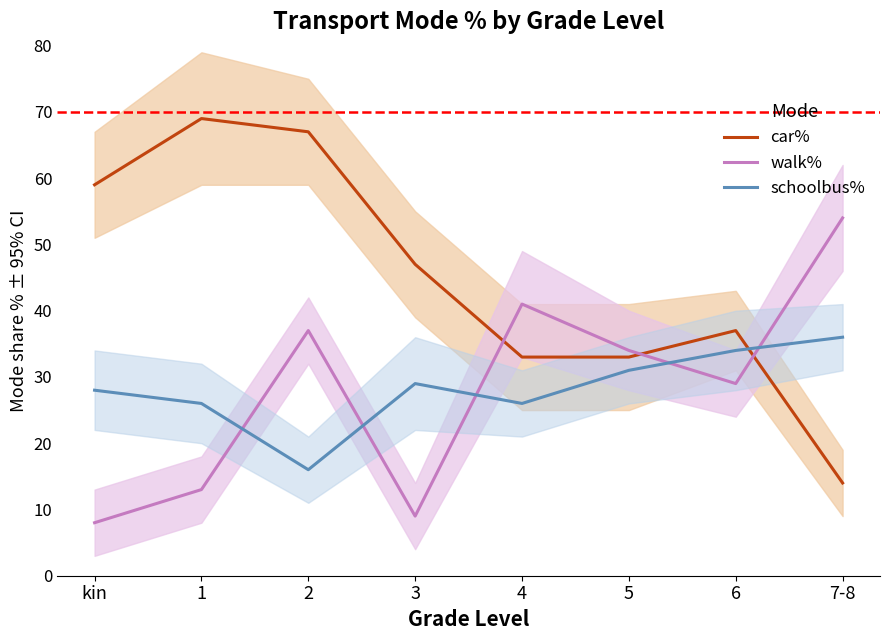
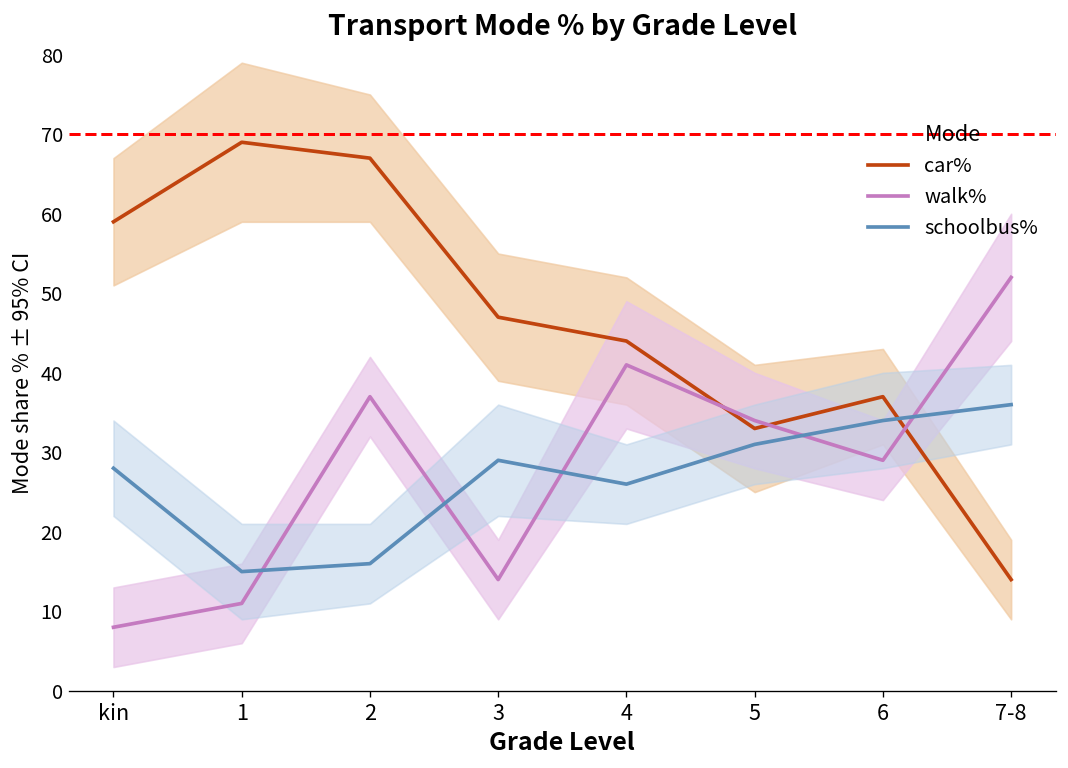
  {
    "car%": {
      "kin": 59,
      "1": 69,
      "2": 67,
      "3": 47,
-     "4": 33,
+     "4": 44,
      "5": 33,
      "6": 37,
      "7-8": 14
    },
    "walk%": {
      "kin": 8,
-     "1": 13,
+     "1": 11,
      "2": 37,
-     "3": 9,
+     "3": 14,
      "5": 34,
      "6": 29,
-     "7-8": 54
+     "7-8": 52
    },
    "schoolbus%": {
      "kin": 28,
-     "1": 26,
+     "1": 15,
      "2": 16,
      "3": 29,
      "4": 26,
      "5": 31,
      "7-8": 36
    }
  }
